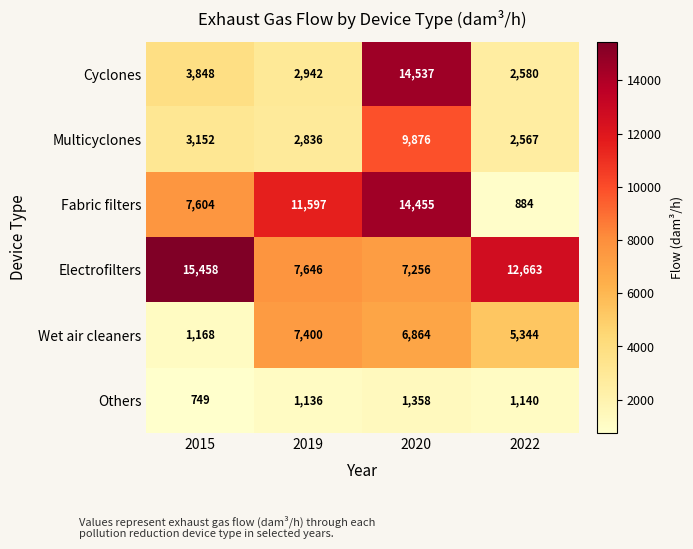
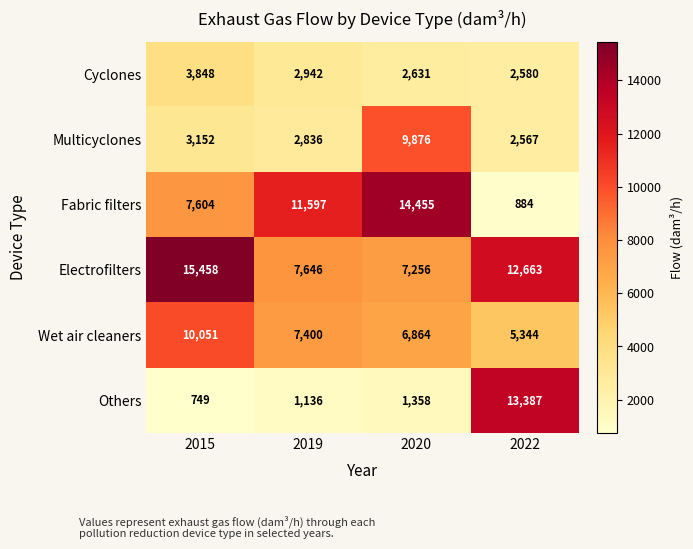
  {
    "Cyclones": {
      "2015": "3,848",
      "2019": "2,942",
-     "2020": "14,537",
+     "2020": "2,631",
      "2022": "2,580"
    },
    "Multicyclones": {
      "2015": "3,152",
      "2019": "2,836",
      "2020": "9,876",
      "2022": "2,567"
    },
    "Fabric filters": {
      "2015": "7,604",
      "2019": "11,597",
      "2020": "14,455",
      "2022": "884"
    },
    "Electrofilters": {
      "2015": "15,458",
      "2019": "7,646",
      "2020": "7,256",
      "2022": "12,663"
    },
    "Wet air cleaners": {
-     "2015": "1,168",
+     "2015": "10,051",
      "2019": "7,400",
      "2020": "6,864",
      "2022": "5,344"
    },
    "Others": {
      "2015": "749",
      "2019": "1,136",
      "2020": "1,358",
-     "2022": "1,140"
+     "2022": "13,387"
    }
  }
